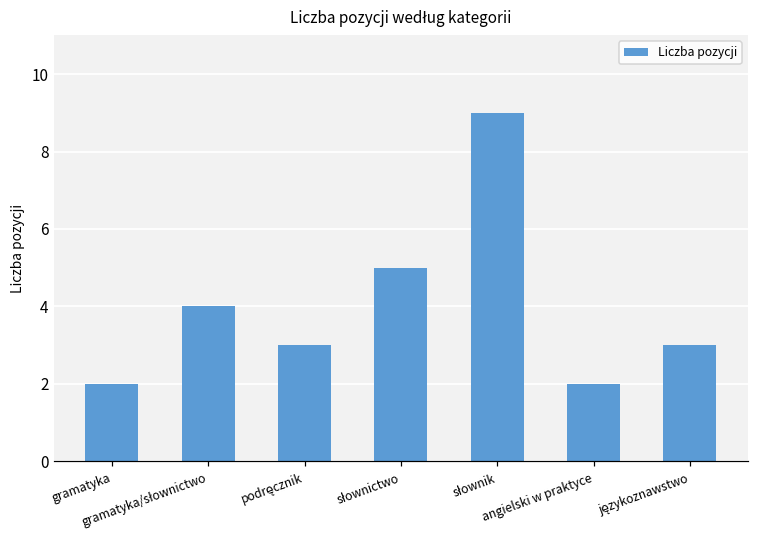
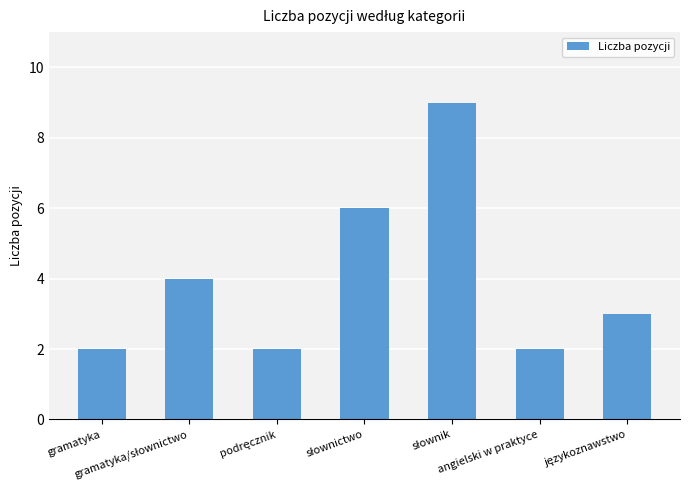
  {
    "gramatyka": 2,
    "gramatyka/słownictwo": 4,
-   "podręcznik": 3,
-   "słownictwo": 5,
+   "podręcznik": 2,
+   "słownictwo": 6,
    "słownik": 9,
    "angielski w praktyce": 2,
    "językoznawstwo": 3
  }
